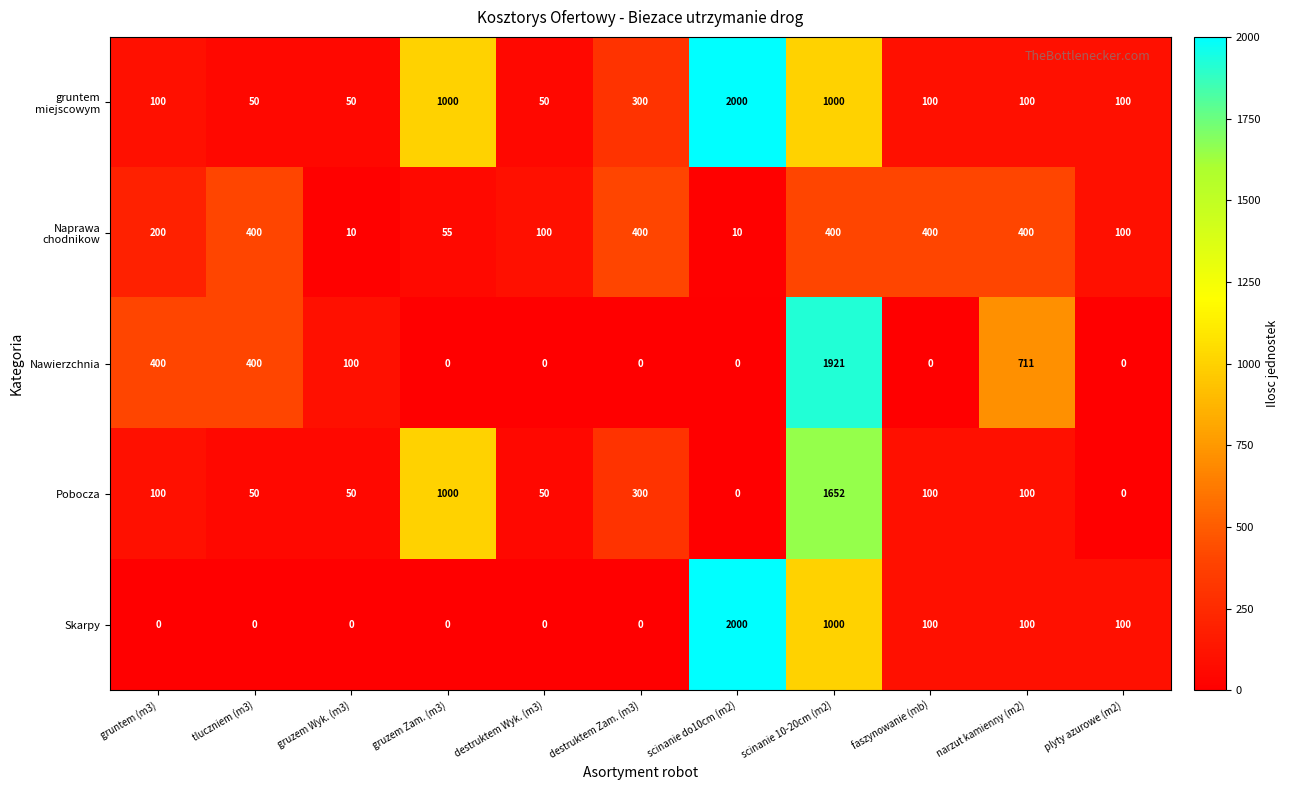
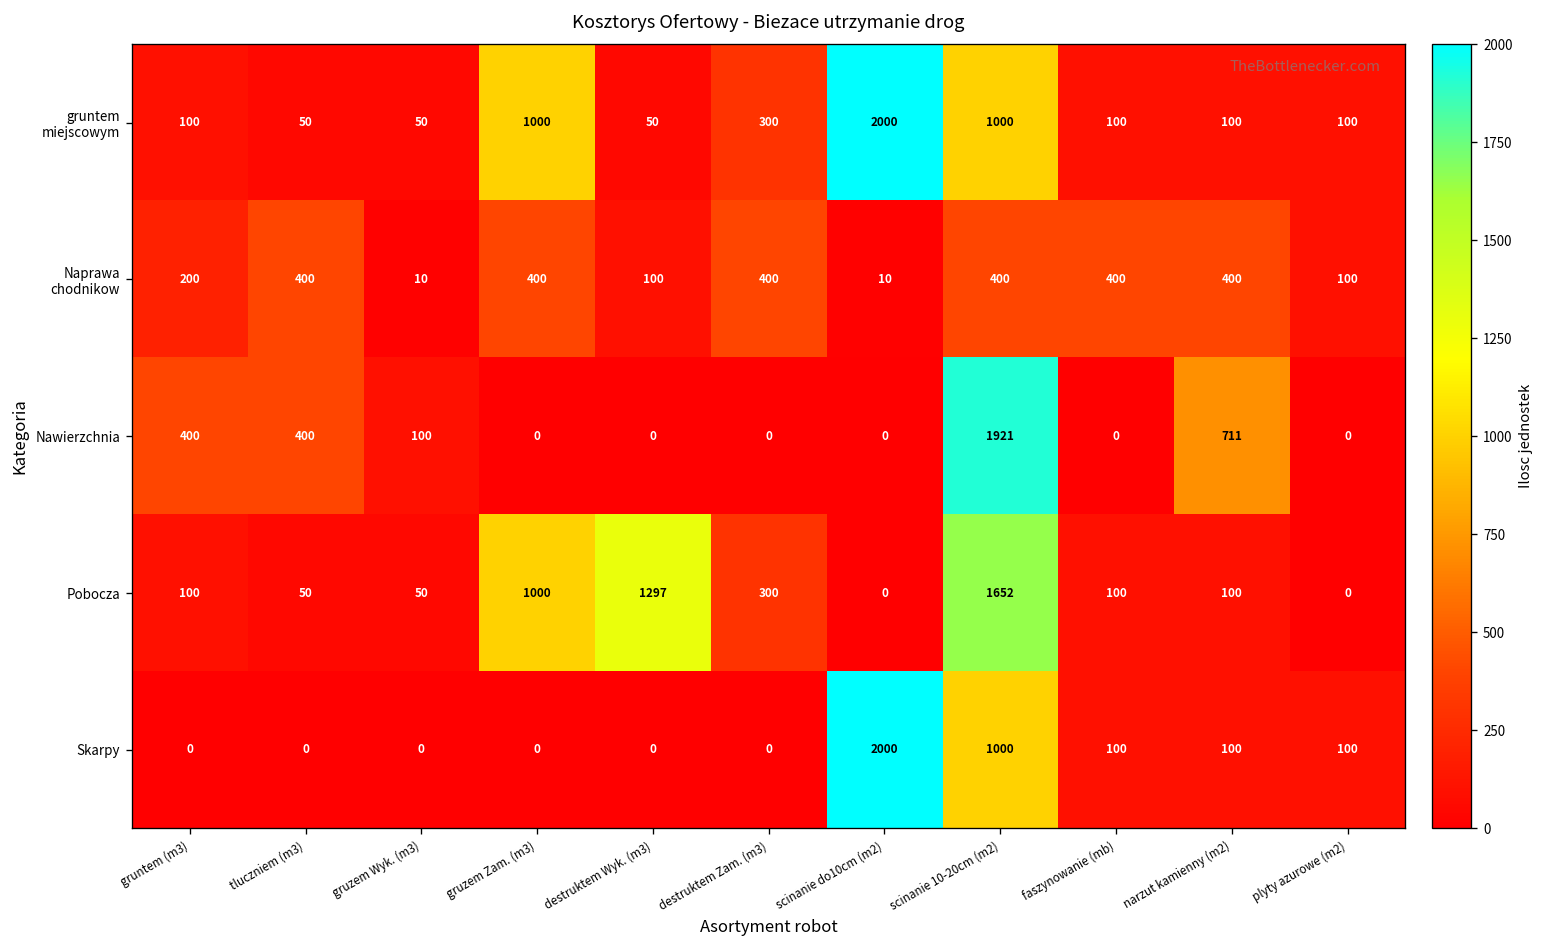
  {
    "gruntem miejscowym": {
      "gruntem (m3)": 100,
      "tluczniem (m3)": 50,
      "gruzem Wyk. (m3)": 50,
      "gruzem Zam. (m3)": 1000,
      "destruktem Wyk. (m3)": 50,
      "destruktem Zam. (m3)": 300,
      "scinanie do10cm (m2)": 2000,
      "scinanie 10-20cm (m2)": 1000,
      "faszynowanie (mb)": 100,
      "narzut kamienny (m2)": 100
    },
    "Naprawa chodnikow": {
      "gruntem (m3)": 200,
      "tluczniem (m3)": 400,
      "gruzem Wyk. (m3)": 10,
-     "gruzem Zam. (m3)": 55,
+     "gruzem Zam. (m3)": 400,
      "destruktem Wyk. (m3)": 100,
      "destruktem Zam. (m3)": 400,
      "scinanie do10cm (m2)": 10,
      "scinanie 10-20cm (m2)": 400,
      "faszynowanie (mb)": 400,
      "narzut kamienny (m2)": 400,
      "plyty azurowe (m2)": 100
    },
    "Nawierzchnia": {
      "gruntem (m3)": 400,
      "tluczniem (m3)": 400,
      "gruzem Wyk. (m3)": 100,
      "gruzem Zam. (m3)": 0,
      "destruktem Wyk. (m3)": 0,
      "destruktem Zam. (m3)": 0,
      "scinanie do10cm (m2)": 0,
      "scinanie 10-20cm (m2)": 1921,
      "faszynowanie (mb)": 0,
      "narzut kamienny (m2)": 711,
      "plyty azurowe (m2)": 0
    },
    "Pobocza": {
      "gruntem (m3)": 100,
      "tluczniem (m3)": 50,
      "gruzem Wyk. (m3)": 50,
      "gruzem Zam. (m3)": 1000,
-     "destruktem Wyk. (m3)": 50,
+     "destruktem Wyk. (m3)": 1297,
      "destruktem Zam. (m3)": 300,
      "scinanie do10cm (m2)": 0,
      "scinanie 10-20cm (m2)": 1652,
      "faszynowanie (mb)": 100,
      "narzut kamienny (m2)": 100,
      "plyty azurowe (m2)": 0
    },
    "Skarpy": {
      "gruntem (m3)": 0,
      "tluczniem (m3)": 0,
      "gruzem Wyk. (m3)": 0,
      "gruzem Zam. (m3)": 0,
      "destruktem Wyk. (m3)": 0,
      "destruktem Zam. (m3)": 0,
      "scinanie do10cm (m2)": 2000,
      "scinanie 10-20cm (m2)": 1000,
      "faszynowanie (mb)": 100,
      "narzut kamienny (m2)": 100,
      "plyty azurowe (m2)": 100
    }
  }
